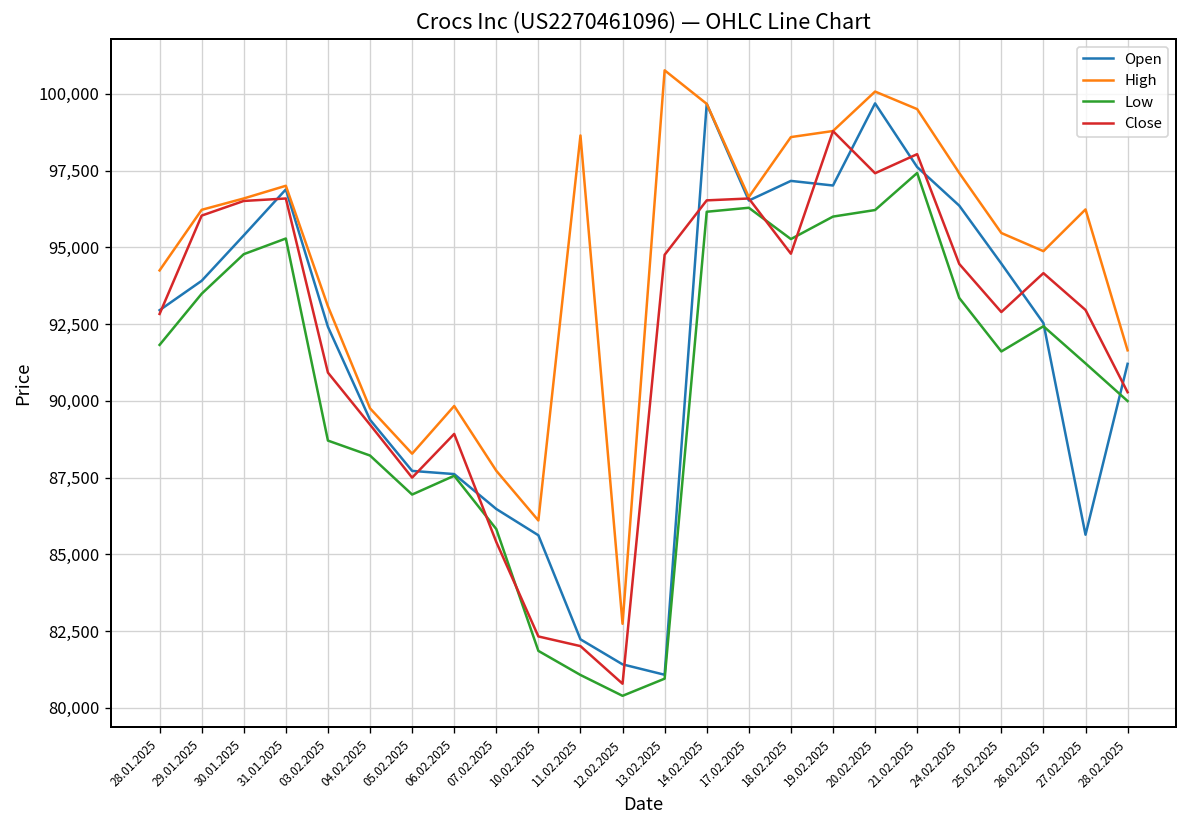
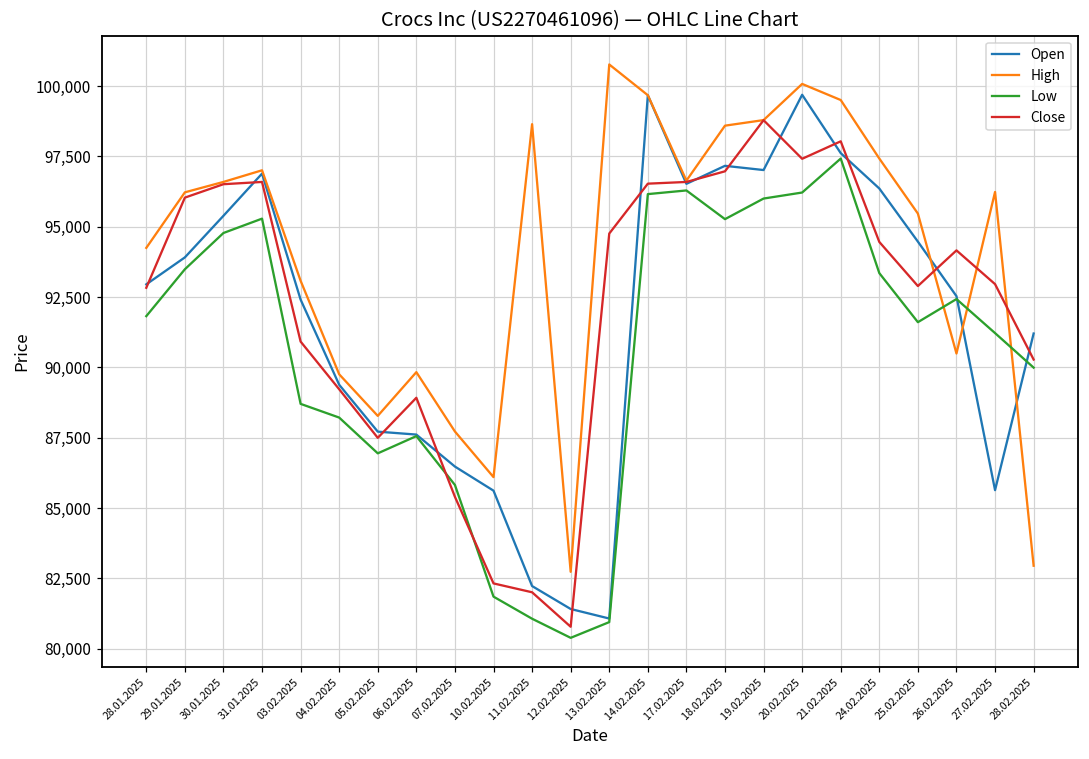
  {
    "Open": {
      "28.01.2025": "93,000",
      "29.01.2025": "93,900",
      "30.01.2025": "95,400",
      "31.01.2025": "96,900",
      "03.02.2025": "92,400",
      "04.02.2025": "89,400",
      "05.02.2025": "87,700",
      "07.02.2025": "86,500",
      "10.02.2025": "85,600",
      "11.02.2025": "82,200",
      "12.02.2025": "81,400",
      "13.02.2025": "81,100",
      "18.02.2025": "97,200",
      "19.02.2025": "97,000",
      "20.02.2025": "99,700",
      "21.02.2025": "97,600",
      "24.02.2025": "96,400",
      "25.02.2025": "94,500",
      "26.02.2025": "92,500",
      "27.02.2025": "85,600",
      "28.02.2025": "91,200"
    },
    "High": {
      "28.01.2025": "94,200",
      "29.01.2025": "96,200",
      "31.01.2025": "97,000",
      "03.02.2025": "93,100",
      "04.02.2025": "89,800",
      "05.02.2025": "88,300",
      "06.02.2025": "89,800",
      "07.02.2025": "87,700",
      "10.02.2025": "86,100",
      "11.02.2025": "98,600",
      "12.02.2025": "82,700",
      "13.02.2025": "100,800",
      "18.02.2025": "98,600",
      "20.02.2025": "100,100",
      "21.02.2025": "99,500",
      "24.02.2025": "97,400",
      "25.02.2025": "95,500",
-     "26.02.2025": "94,900",
+     "26.02.2025": "90,500",
      "27.02.2025": "96,200",
-     "28.02.2025": "91,600"
+     "28.02.2025": "83,000"
    },
    "Low": {
      "28.01.2025": "91,800",
      "29.01.2025": "93,500",
      "30.01.2025": "94,800",
      "31.01.2025": "95,300",
      "03.02.2025": "88,700",
      "04.02.2025": "88,200",
      "05.02.2025": "86,900",
      "07.02.2025": "85,800",
      "10.02.2025": "81,900",
      "11.02.2025": "81,100",
      "12.02.2025": "80,400",
      "13.02.2025": "81,000",
      "14.02.2025": "96,200",
      "17.02.2025": "96,300",
      "18.02.2025": "95,300",
      "19.02.2025": "96,000",
      "20.02.2025": "96,200",
      "21.02.2025": "97,400",
      "24.02.2025": "93,400",
      "25.02.2025": "91,600",
      "26.02.2025": "92,400",
      "27.02.2025": "91,200",
      "28.02.2025": "90,000"
    },
    "Close": {
      "28.01.2025": "92,800",
      "29.01.2025": "96,000",
      "31.01.2025": "96,600",
      "03.02.2025": "90,900",
      "04.02.2025": "89,200",
      "05.02.2025": "87,500",
      "06.02.2025": "88,900",
      "07.02.2025": "85,400",
      "10.02.2025": "82,300",
      "11.02.2025": "82,000",
      "12.02.2025": "80,800",
      "13.02.2025": "94,800",
      "14.02.2025": "96,500",
-     "18.02.2025": "94,800",
+     "18.02.2025": "97,000",
      "20.02.2025": "97,400",
      "21.02.2025": "98,000",
      "24.02.2025": "94,500",
      "25.02.2025": "92,900",
      "26.02.2025": "94,200",
      "27.02.2025": "93,000",
      "28.02.2025": "90,300"
    }
  }
